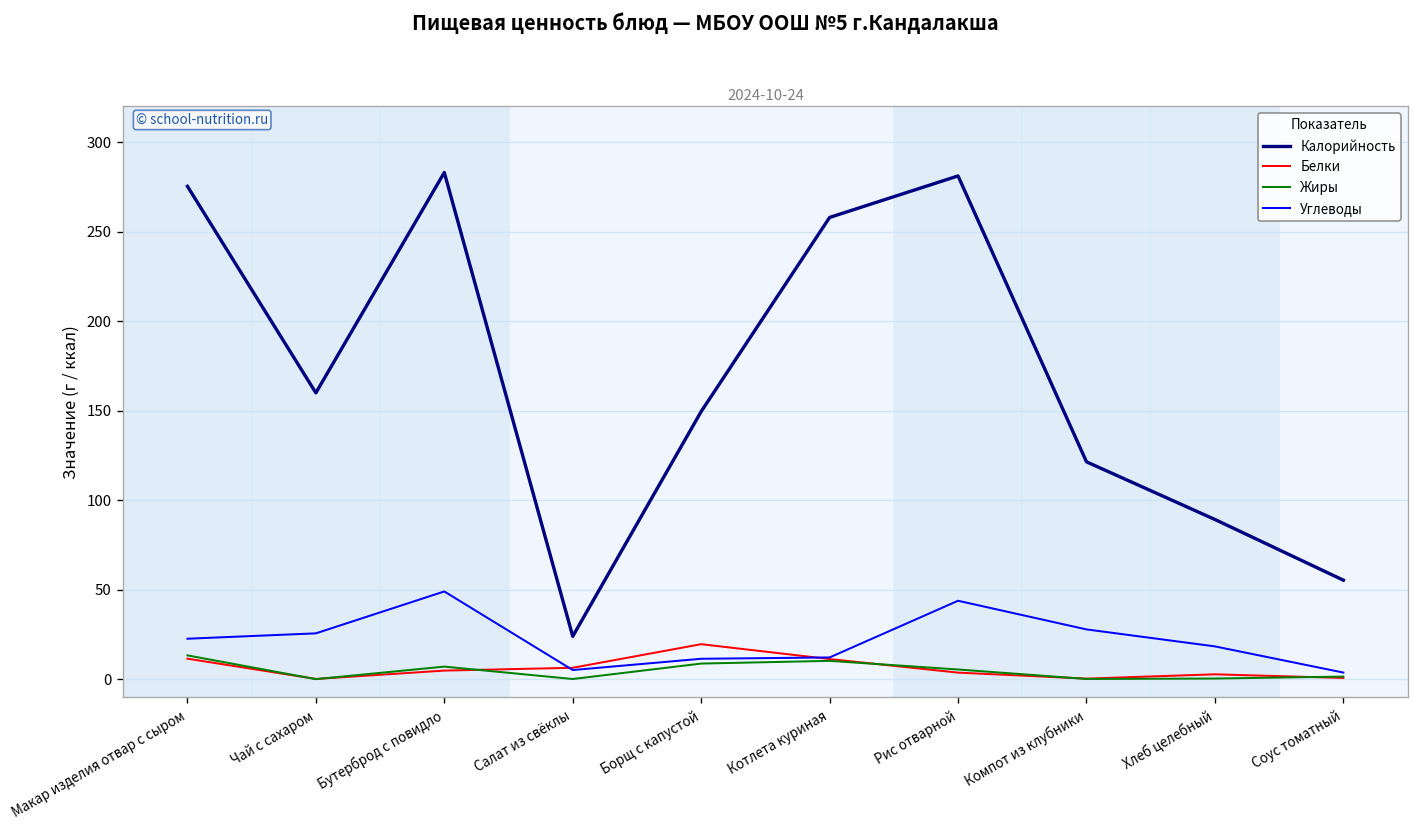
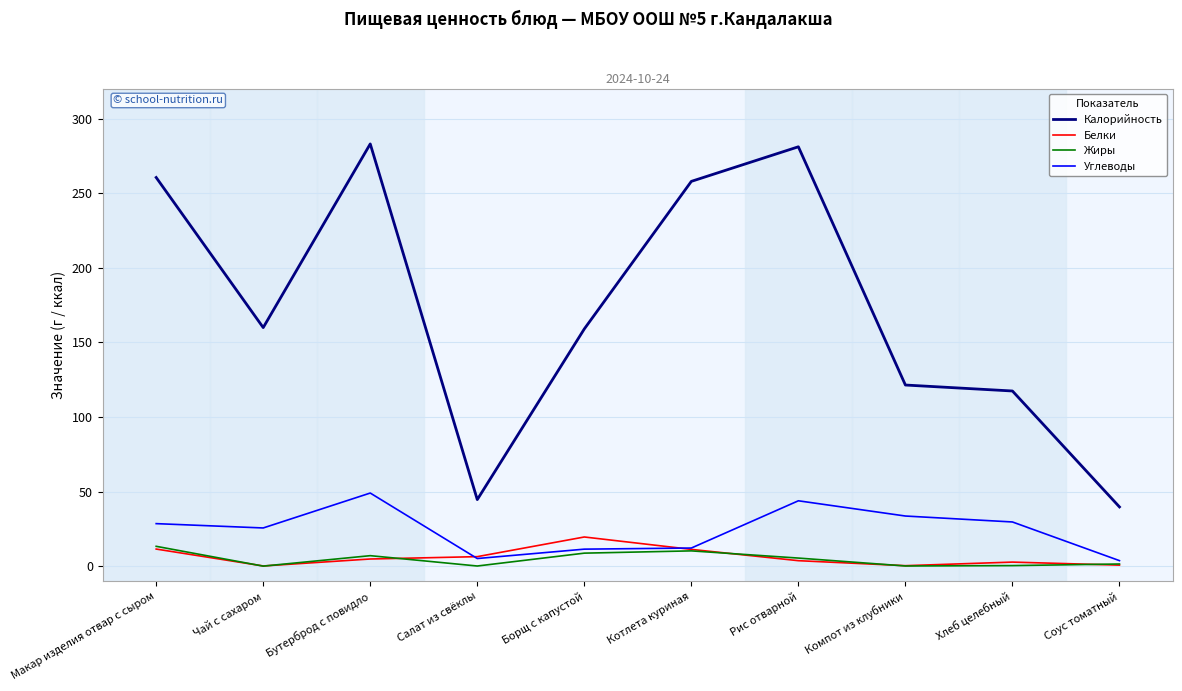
  {
    "Калорийность": {
-     "Макар изделия отвар с сыром": 275,
+     "Макар изделия отвар с сыром": 261,
      "Чай с сахаром": 160,
      "Бутерброд с повидло": 283,
-     "Салат из свёклы": 24,
-     "Борщ с капустой": 150,
+     "Салат из свёклы": 45,
+     "Борщ с капустой": 159,
      "Котлета куриная": 258,
      "Рис отварной": 281,
      "Компот из клубники": 121,
-     "Хлеб целебный": 89,
-     "Соус томатный": 55
+     "Хлеб целебный": 117,
+     "Соус томатный": 40
    },
    "Белки": {
      "Макар изделия отвар с сыром": 11,
      "Бутерброд с повидло": 5,
      "Борщ с капустой": 20,
      "Рис отварной": 4,
      "Хлеб целебный": 3
    },
    "Жиры": {
      "Макар изделия отвар с сыром": 13,
      "Бутерброд с повидло": 7,
      "Салат из свёклы": 0,
      "Борщ с капустой": 9,
      "Рис отварной": 5,
      "Хлеб целебный": 0
    },
    "Углеводы": {
-     "Макар изделия отвар с сыром": 23,
+     "Макар изделия отвар с сыром": 29,
      "Чай с сахаром": 26,
      "Бутерброд с повидло": 49,
      "Борщ с капустой": 11,
      "Рис отварной": 44,
-     "Компот из клубники": 28,
-     "Хлеб целебный": 18,
+     "Компот из клубники": 34,
+     "Хлеб целебный": 30,
      "Соус томатный": 4
    }
  }
